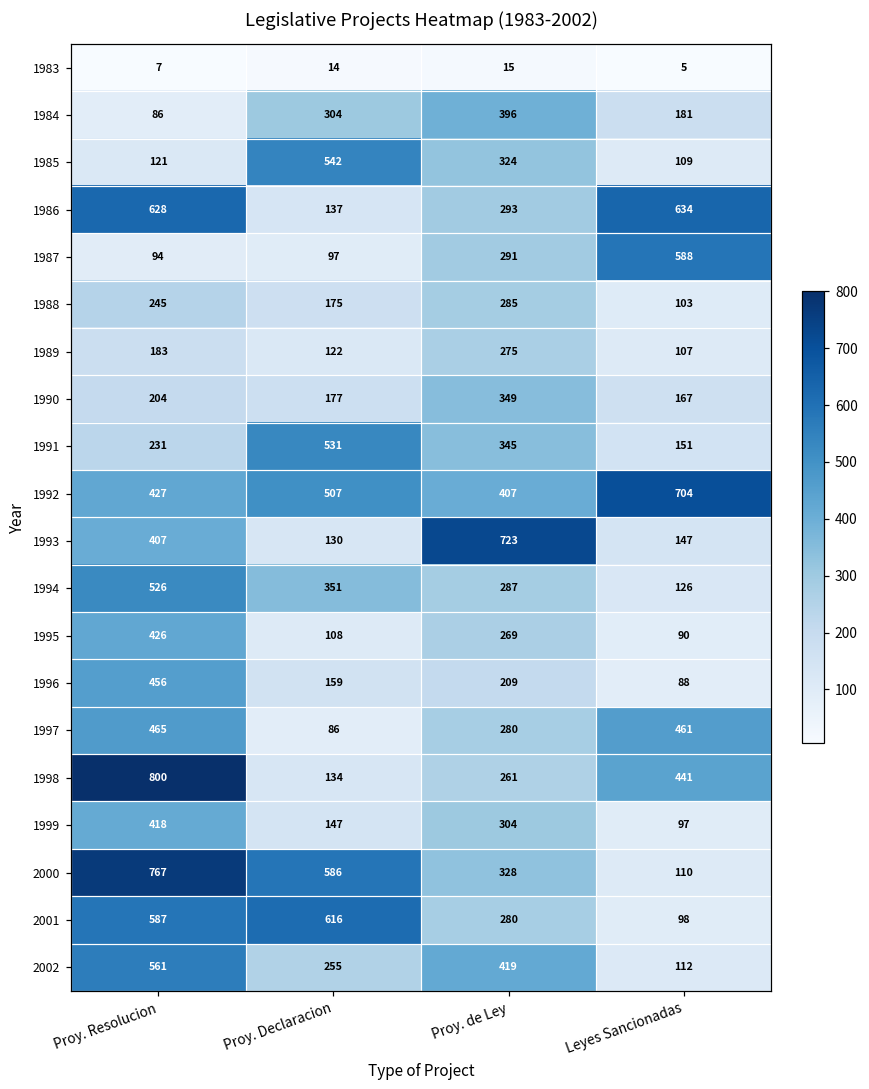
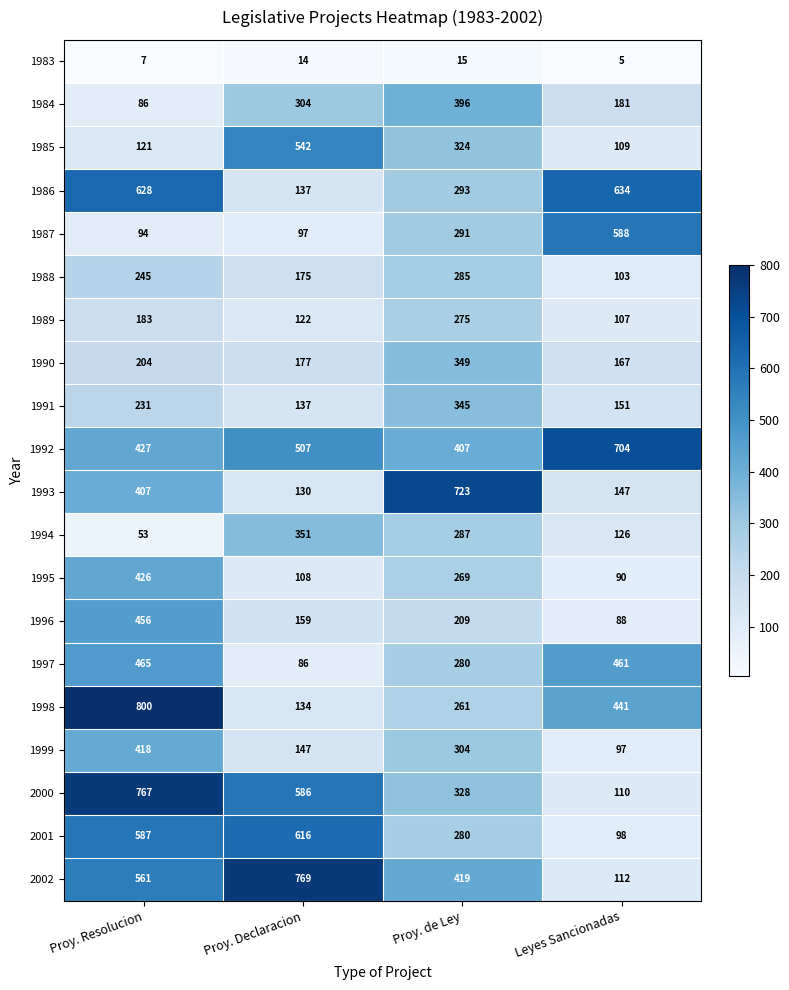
  {
    "1983": {
      "Proy. Resolucion": 7,
      "Proy. Declaracion": 14,
      "Proy. de Ley": 15,
      "Leyes Sancionadas": 5
    },
    "1984": {
      "Proy. Resolucion": 86,
      "Proy. Declaracion": 304,
      "Proy. de Ley": 396,
      "Leyes Sancionadas": 181
    },
    "1985": {
      "Proy. Resolucion": 121,
      "Proy. Declaracion": 542,
      "Proy. de Ley": 324,
      "Leyes Sancionadas": 109
    },
    "1986": {
      "Proy. Resolucion": 628,
      "Proy. Declaracion": 137,
      "Proy. de Ley": 293,
      "Leyes Sancionadas": 634
    },
    "1987": {
      "Proy. Resolucion": 94,
      "Proy. Declaracion": 97,
      "Proy. de Ley": 291,
      "Leyes Sancionadas": 588
    },
    "1988": {
      "Proy. Resolucion": 245,
      "Proy. Declaracion": 175,
      "Proy. de Ley": 285,
      "Leyes Sancionadas": 103
    },
    "1989": {
      "Proy. Resolucion": 183,
      "Proy. Declaracion": 122,
      "Proy. de Ley": 275,
      "Leyes Sancionadas": 107
    },
    "1990": {
      "Proy. Resolucion": 204,
      "Proy. Declaracion": 177,
      "Proy. de Ley": 349,
      "Leyes Sancionadas": 167
    },
    "1991": {
      "Proy. Resolucion": 231,
-     "Proy. Declaracion": 531,
+     "Proy. Declaracion": 137,
      "Proy. de Ley": 345,
      "Leyes Sancionadas": 151
    },
    "1992": {
      "Proy. Resolucion": 427,
      "Proy. Declaracion": 507,
      "Proy. de Ley": 407,
      "Leyes Sancionadas": 704
    },
    "1993": {
      "Proy. Resolucion": 407,
      "Proy. Declaracion": 130,
      "Proy. de Ley": 723,
      "Leyes Sancionadas": 147
    },
    "1994": {
-     "Proy. Resolucion": 526,
+     "Proy. Resolucion": 53,
      "Proy. Declaracion": 351,
      "Proy. de Ley": 287,
      "Leyes Sancionadas": 126
    },
    "1995": {
      "Proy. Resolucion": 426,
      "Proy. Declaracion": 108,
      "Proy. de Ley": 269,
      "Leyes Sancionadas": 90
    },
    "1996": {
      "Proy. Resolucion": 456,
      "Proy. Declaracion": 159,
      "Proy. de Ley": 209,
      "Leyes Sancionadas": 88
    },
    "1997": {
      "Proy. Resolucion": 465,
      "Proy. Declaracion": 86,
      "Proy. de Ley": 280,
      "Leyes Sancionadas": 461
    },
    "1998": {
      "Proy. Resolucion": 800,
      "Proy. Declaracion": 134,
      "Proy. de Ley": 261,
      "Leyes Sancionadas": 441
    },
    "1999": {
      "Proy. Resolucion": 418,
      "Proy. Declaracion": 147,
      "Proy. de Ley": 304,
      "Leyes Sancionadas": 97
    },
    "2000": {
      "Proy. Resolucion": 767,
      "Proy. Declaracion": 586,
      "Proy. de Ley": 328,
      "Leyes Sancionadas": 110
    },
    "2001": {
      "Proy. Resolucion": 587,
      "Proy. Declaracion": 616,
      "Proy. de Ley": 280,
      "Leyes Sancionadas": 98
    },
    "2002": {
      "Proy. Resolucion": 561,
-     "Proy. Declaracion": 255,
+     "Proy. Declaracion": 769,
      "Proy. de Ley": 419,
      "Leyes Sancionadas": 112
    }
  }
